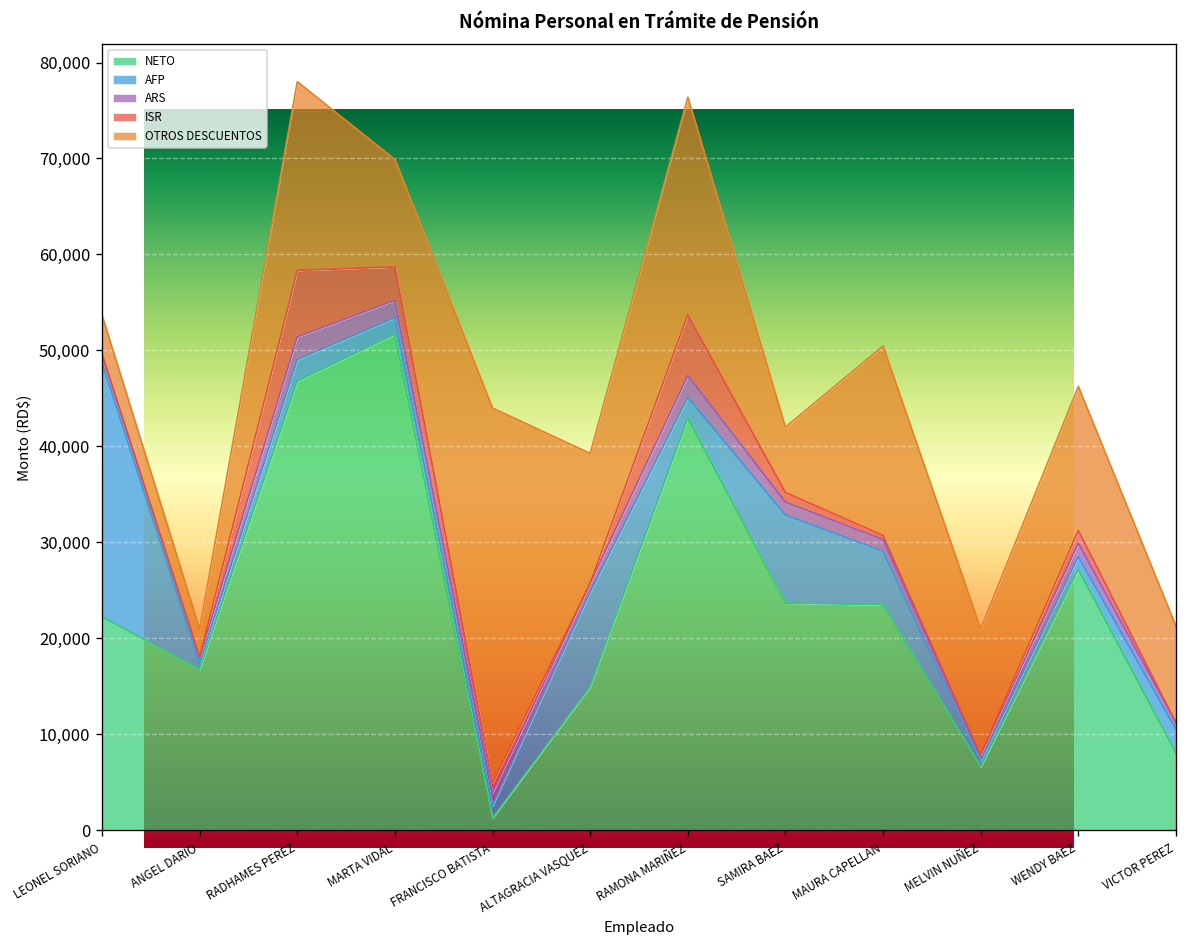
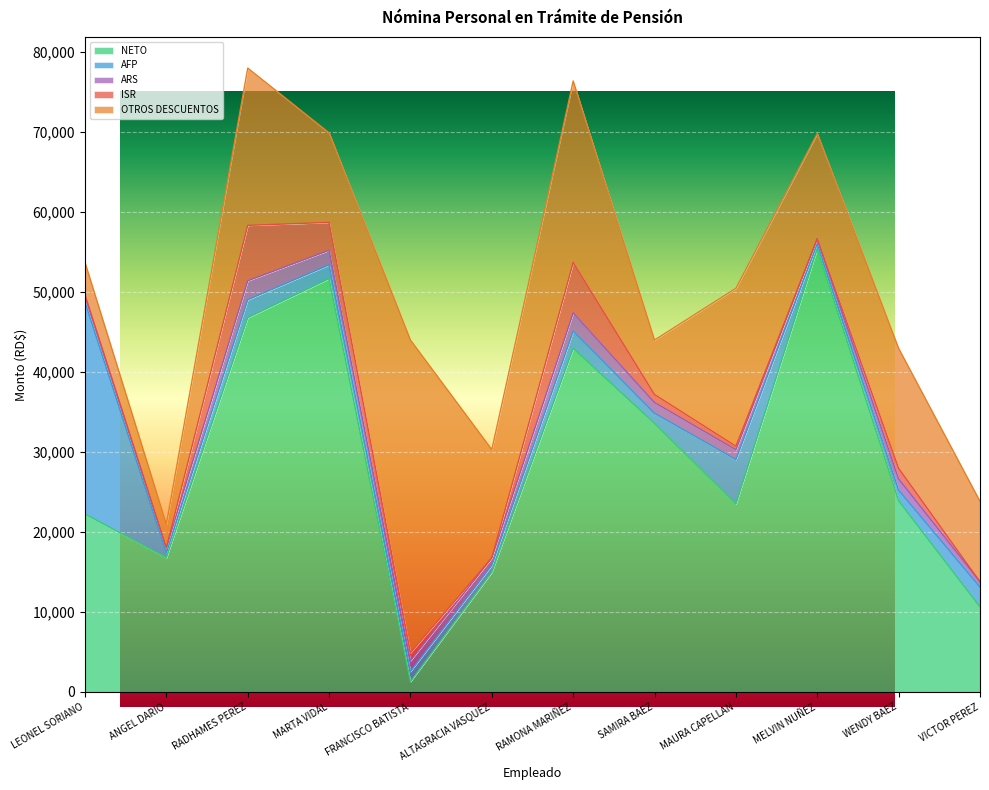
  {
    "Nómina Personal en Trámite de Pensión": {
      "NETO": {
        "LEONEL SORIANO": "22,000",
        "ANGEL DARIO": "17,000",
        "RADHAMES PEREZ": "47,000",
        "MARTA VIDAL": "52,000",
        "FRANCISCO BATISTA": "1,000",
        "ALTAGRACIA VASQUEZ": "15,000",
        "RAMONA MARIÑEZ": "43,000",
-       "SAMIRA BAEZ": "24,000",
+       "SAMIRA BAEZ": "34,000",
        "MAURA CAPELLAN": "23,000",
-       "MELVIN NUÑEZ": "7,000",
-       "WENDY BAEZ": "27,000",
-       "VICTOR PEREZ": "8,000"
+       "MELVIN NUÑEZ": "55,000",
+       "WENDY BAEZ": "24,000",
+       "VICTOR PEREZ": "11,000"
      },
      "AFP": {
        "LEONEL SORIANO": "27,000",
        "ANGEL DARIO": "1,000",
        "RADHAMES PEREZ": "2,000",
        "MARTA VIDAL": "2,000",
        "FRANCISCO BATISTA": "1,000",
-       "ALTAGRACIA VASQUEZ": "10,000",
+       "ALTAGRACIA VASQUEZ": "1,000",
        "RAMONA MARIÑEZ": "2,000",
-       "SAMIRA BAEZ": "9,000",
+       "SAMIRA BAEZ": "1,000",
        "MAURA CAPELLAN": "6,000",
        "MELVIN NUÑEZ": "1,000",
        "WENDY BAEZ": "1,000",
        "VICTOR PEREZ": "2,000"
      },
      "ARS": {
        "RADHAMES PEREZ": "2,000",
        "MARTA VIDAL": "2,000",
        "FRANCISCO BATISTA": "1,000",
        "RAMONA MARIÑEZ": "2,000",
        "SAMIRA BAEZ": "1,000",
        "MAURA CAPELLAN": "1,000",
        "WENDY BAEZ": "1,000"
      }
    }
  }
